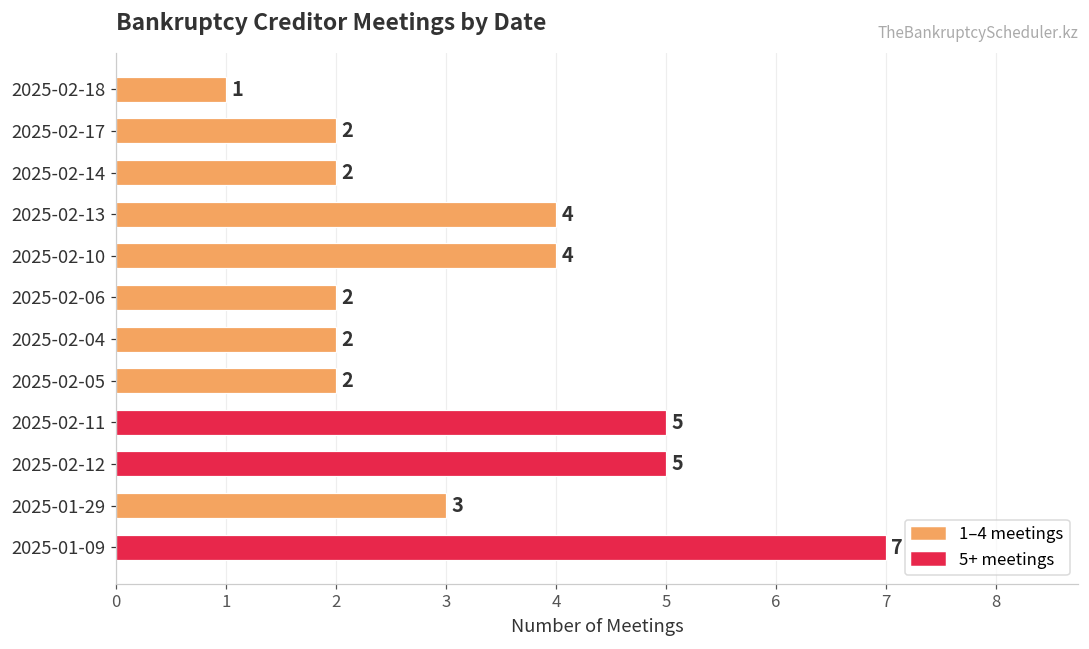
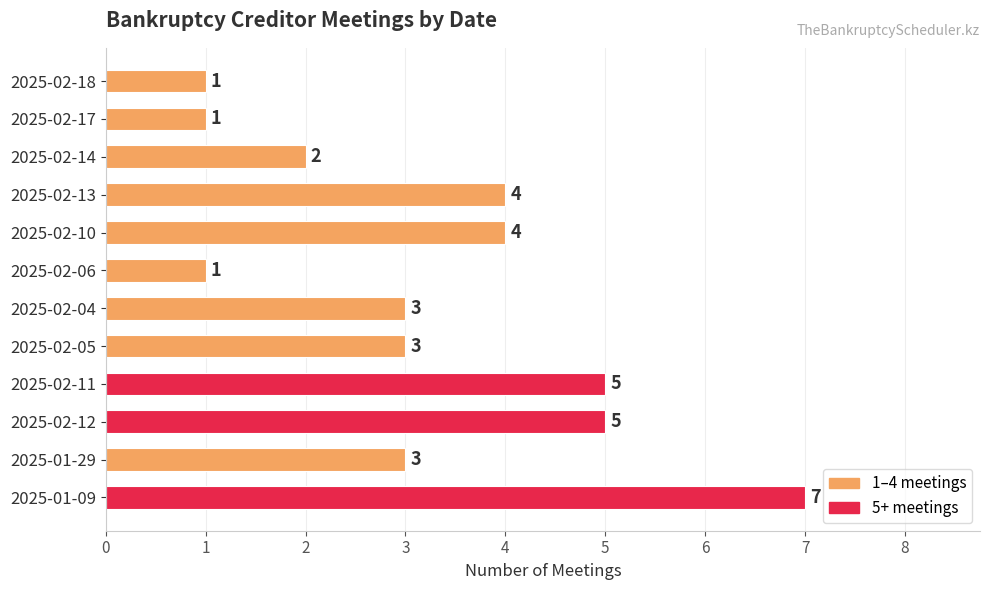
  {
    "2025-02-18": 1,
-   "2025-02-17": 2,
+   "2025-02-17": 1,
    "2025-02-14": 2,
    "2025-02-13": 4,
    "2025-02-10": 4,
-   "2025-02-06": 2,
-   "2025-02-04": 2,
-   "2025-02-05": 2,
+   "2025-02-06": 1,
+   "2025-02-04": 3,
+   "2025-02-05": 3,
    "2025-02-11": 5,
    "2025-02-12": 5,
    "2025-01-29": 3,
    "2025-01-09": 7
  }
